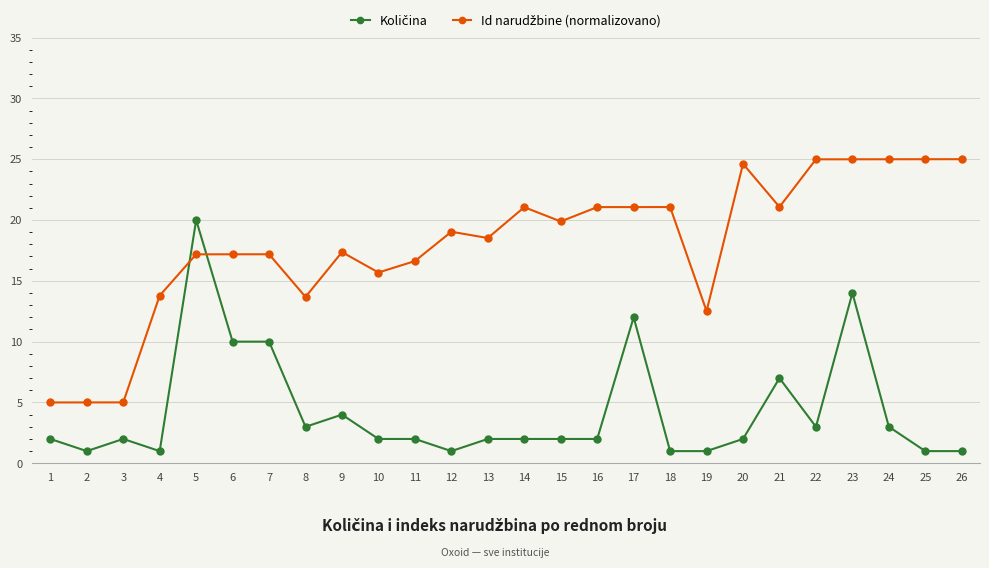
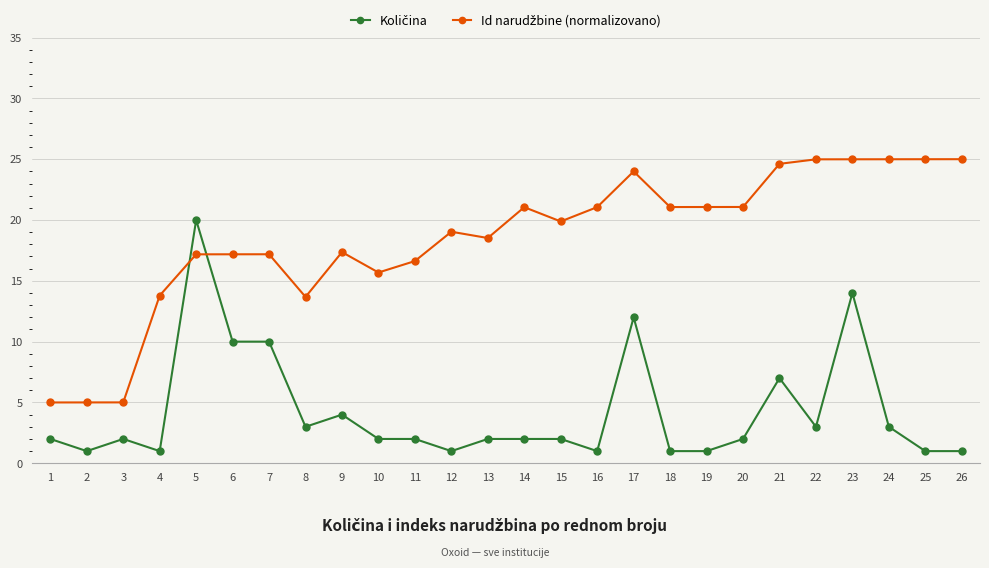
  {
    "Količina": {
      "1": 2,
      "2": 1,
      "3": 2,
      "4": 1,
      "5": 20,
      "6": 10,
      "7": 10,
      "8": 3,
      "9": 4,
      "10": 2,
      "11": 2,
      "12": 1,
      "13": 2,
      "14": 2,
      "15": 2,
-     "16": 2,
+     "16": 1,
      "17": 12,
      "18": 1,
      "19": 1,
      "20": 2,
      "21": 7,
      "22": 3,
      "23": 14,
      "24": 3,
      "25": 1,
      "26": 1
    },
    "Id narudžbine (normalizovano)": {
      "1": 5.0,
      "2": 5.0,
      "3": 5.0,
      "4": 13.8,
      "5": 17.2,
      "6": 17.2,
      "7": 17.2,
      "8": 13.7,
      "9": 17.4,
      "10": 15.7,
      "11": 16.6,
      "12": 19.0,
      "13": 18.5,
      "14": 21.1,
      "15": 19.9,
      "16": 21.1,
-     "17": 21.1,
+     "17": 24.0,
      "18": 21.1,
-     "19": 12.5,
-     "20": 24.6,
-     "21": 21.1,
+     "19": 21.1,
+     "20": 21.1,
+     "21": 24.6,
      "22": 25.0,
      "23": 25.0,
      "24": 25.0,
      "25": 25.0,
      "26": 25.0
    }
  }
